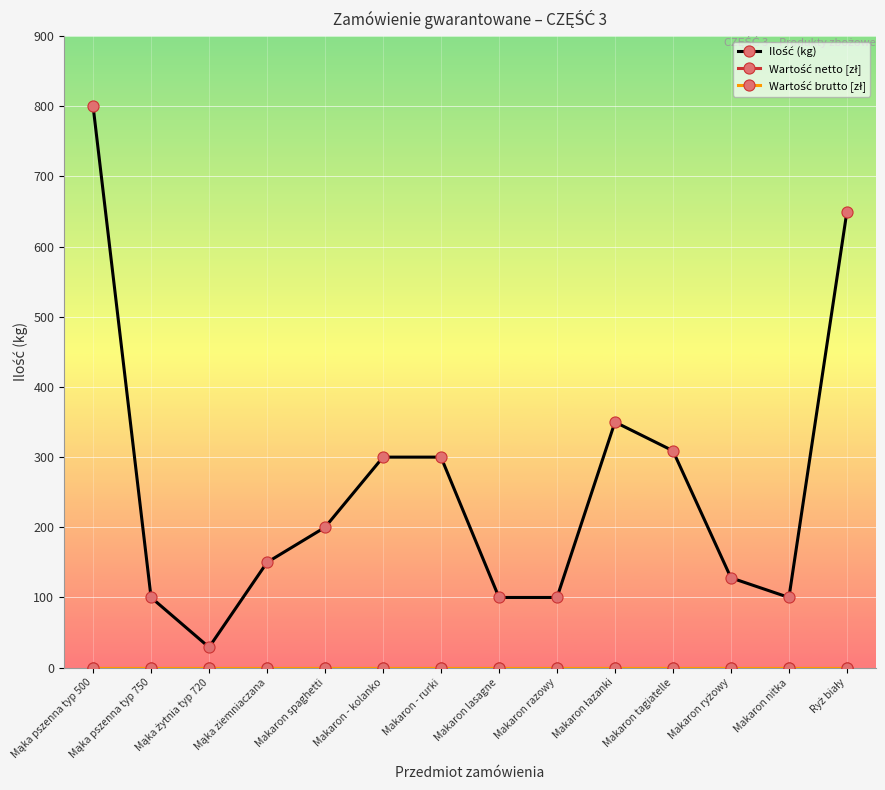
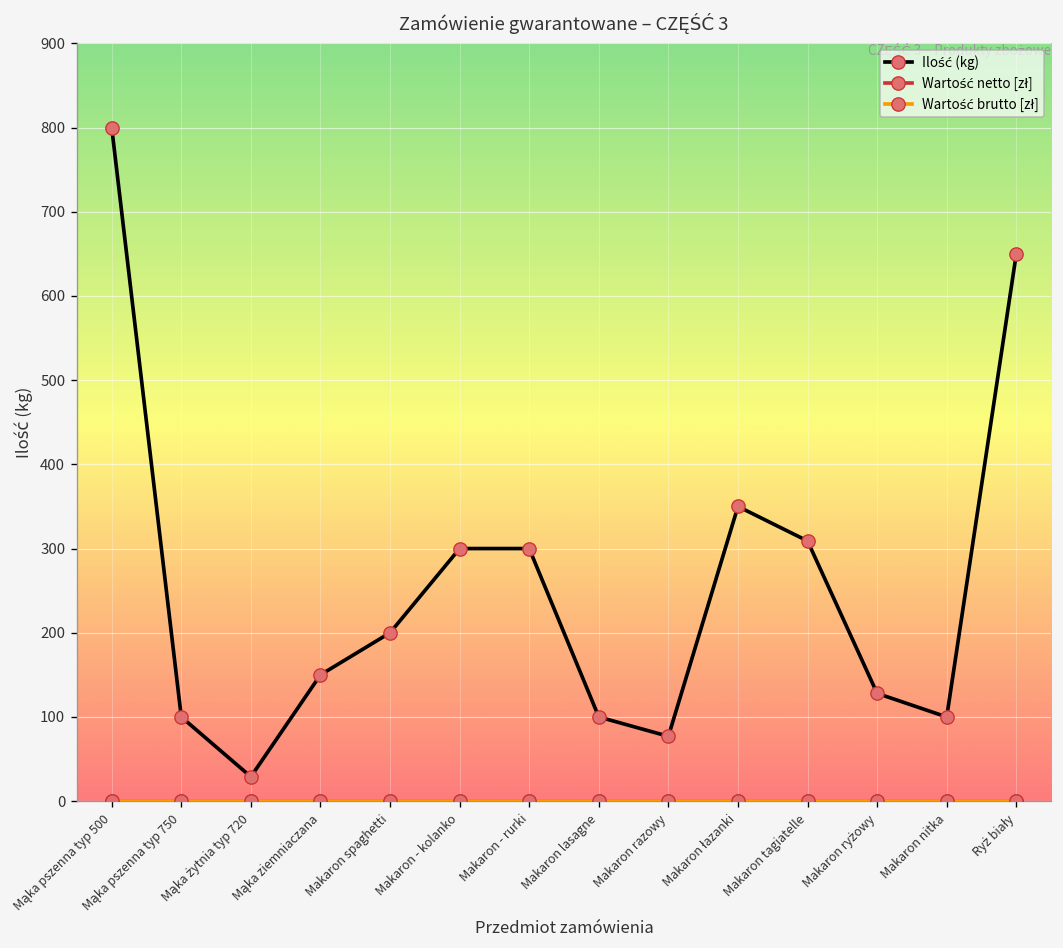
  {
    "Ilość (kg)": {
      "Mąka pszenna typ 500": 800,
      "Mąka pszenna typ 750": 100,
      "Mąka żytnia typ 720": 30,
      "Mąka ziemniaczana": 150,
      "Makaron spaghetti": 200,
      "Makaron - kolanko": 300,
      "Makaron - rurki": 300,
      "Makaron lasagne": 100,
-     "Makaron razowy": 100,
+     "Makaron razowy": 80,
      "Makaron łazanki": 350,
      "Makaron tagiatelle": 310,
      "Makaron ryżowy": 130,
      "Makaron nitka": 100,
      "Ryż biały": 650
    },
    "Wartość brutto [zł]": {
      "Mąka pszenna typ 500": 0,
      "Mąka pszenna typ 750": 0,
      "Mąka żytnia typ 720": 0,
      "Mąka ziemniaczana": 0,
      "Makaron spaghetti": 0,
      "Makaron - kolanko": 0,
      "Makaron - rurki": 0,
      "Makaron lasagne": 0,
      "Makaron razowy": 0,
      "Makaron łazanki": 0,
      "Makaron tagiatelle": 0,
      "Makaron ryżowy": 0,
      "Makaron nitka": 0,
      "Ryż biały": 0
    }
  }
